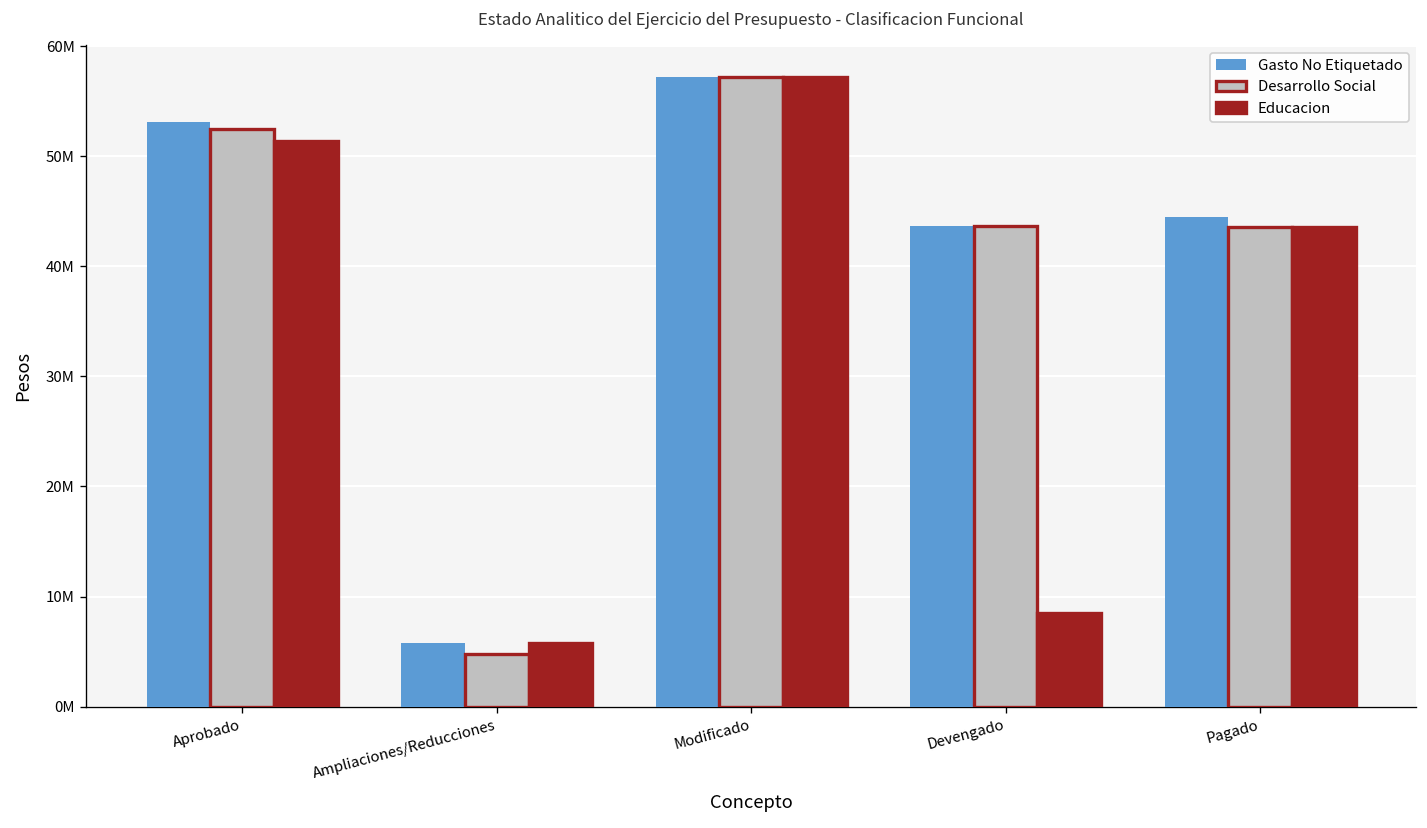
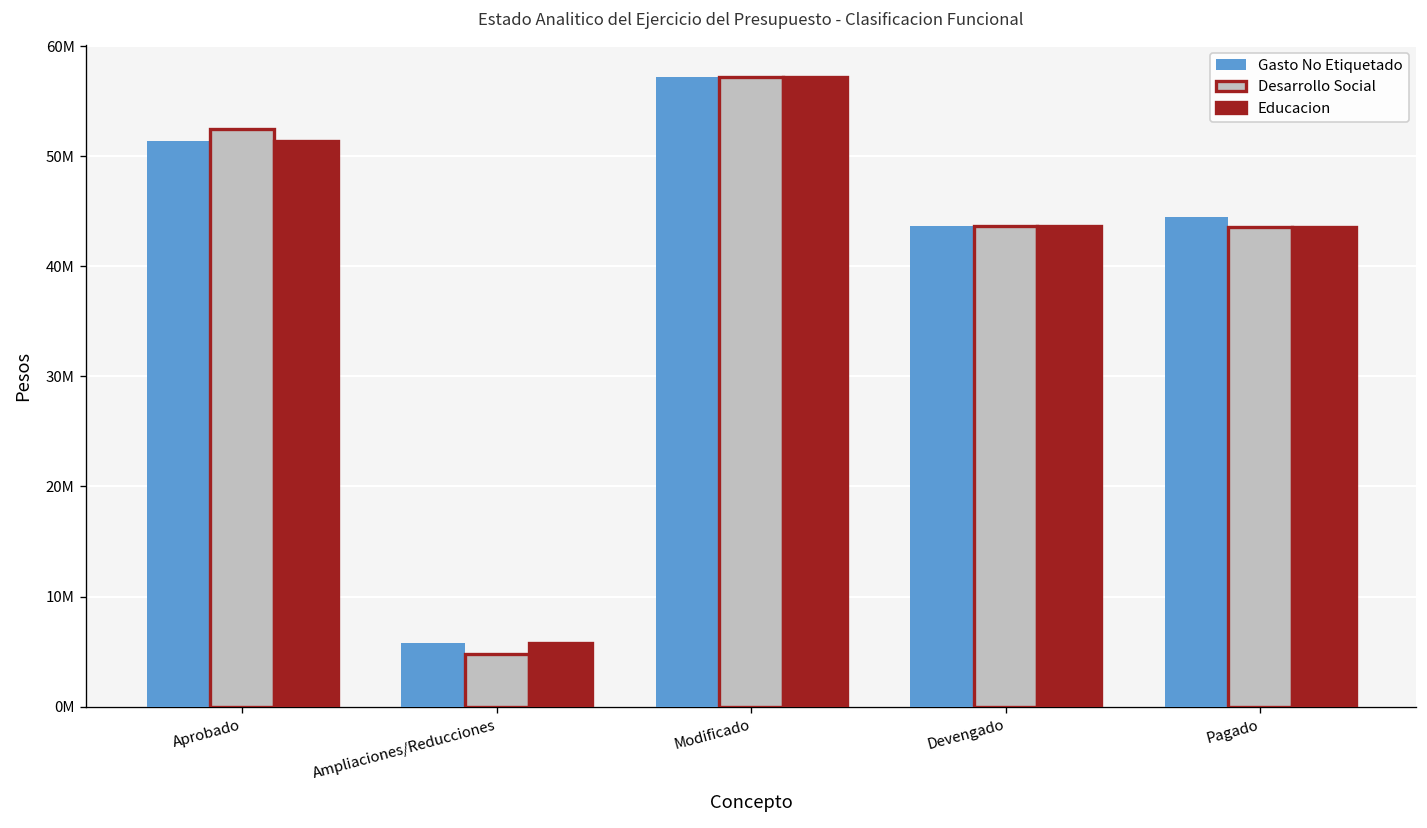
  {
    "Gasto No Etiquetado": {
-     "Aprobado": 53000000,
+     "Aprobado": 51000000,
      "Ampliaciones/Reducciones": 6000000,
      "Modificado": 57000000,
      "Devengado": 44000000,
      "Pagado": 44000000
    },
    "Desarrollo Social": {
      "Aprobado": 53000000,
      "Ampliaciones/Reducciones": 5000000,
      "Modificado": 57000000,
      "Devengado": 44000000,
      "Pagado": 44000000
    },
    "Educacion": {
      "Aprobado": 51000000,
      "Ampliaciones/Reducciones": 6000000,
      "Modificado": 57000000,
-     "Devengado": 8000000,
+     "Devengado": 44000000,
      "Pagado": 44000000
    }
  }
